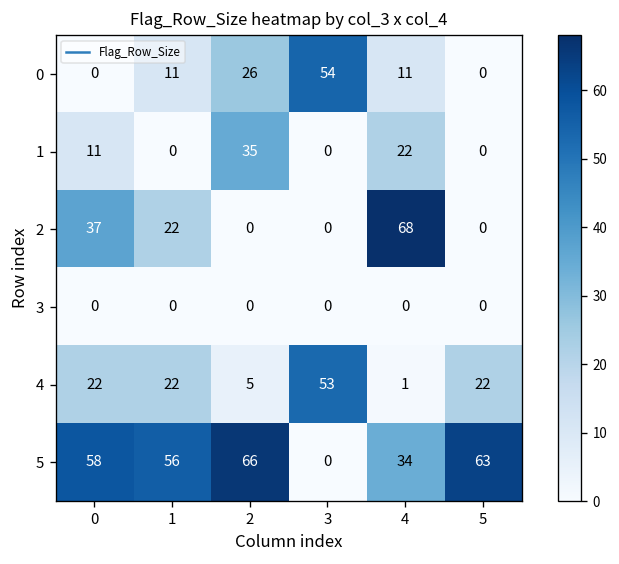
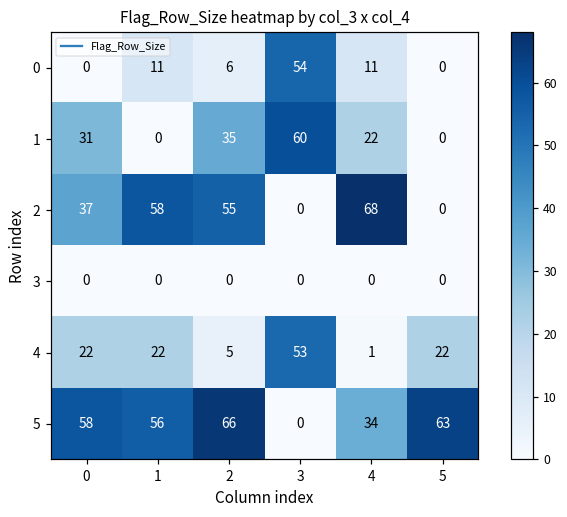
  {
    "0": {
      "0": 0,
      "1": 11,
-     "2": 26,
+     "2": 6,
      "3": 54,
      "4": 11,
      "5": 0
    },
    "1": {
-     "0": 11,
+     "0": 31,
      "1": 0,
      "2": 35,
-     "3": 0,
+     "3": 60,
      "4": 22,
      "5": 0
    },
    "2": {
      "0": 37,
-     "1": 22,
-     "2": 0,
+     "1": 58,
+     "2": 55,
      "3": 0,
      "4": 68,
      "5": 0
    },
    "3": {
      "0": 0,
      "1": 0,
      "2": 0,
      "3": 0,
      "4": 0,
      "5": 0
    },
    "4": {
      "0": 22,
      "1": 22,
      "2": 5,
      "3": 53,
      "4": 1,
      "5": 22
    },
    "5": {
      "0": 58,
      "1": 56,
      "2": 66,
      "3": 0,
      "4": 34,
      "5": 63
    }
  }
